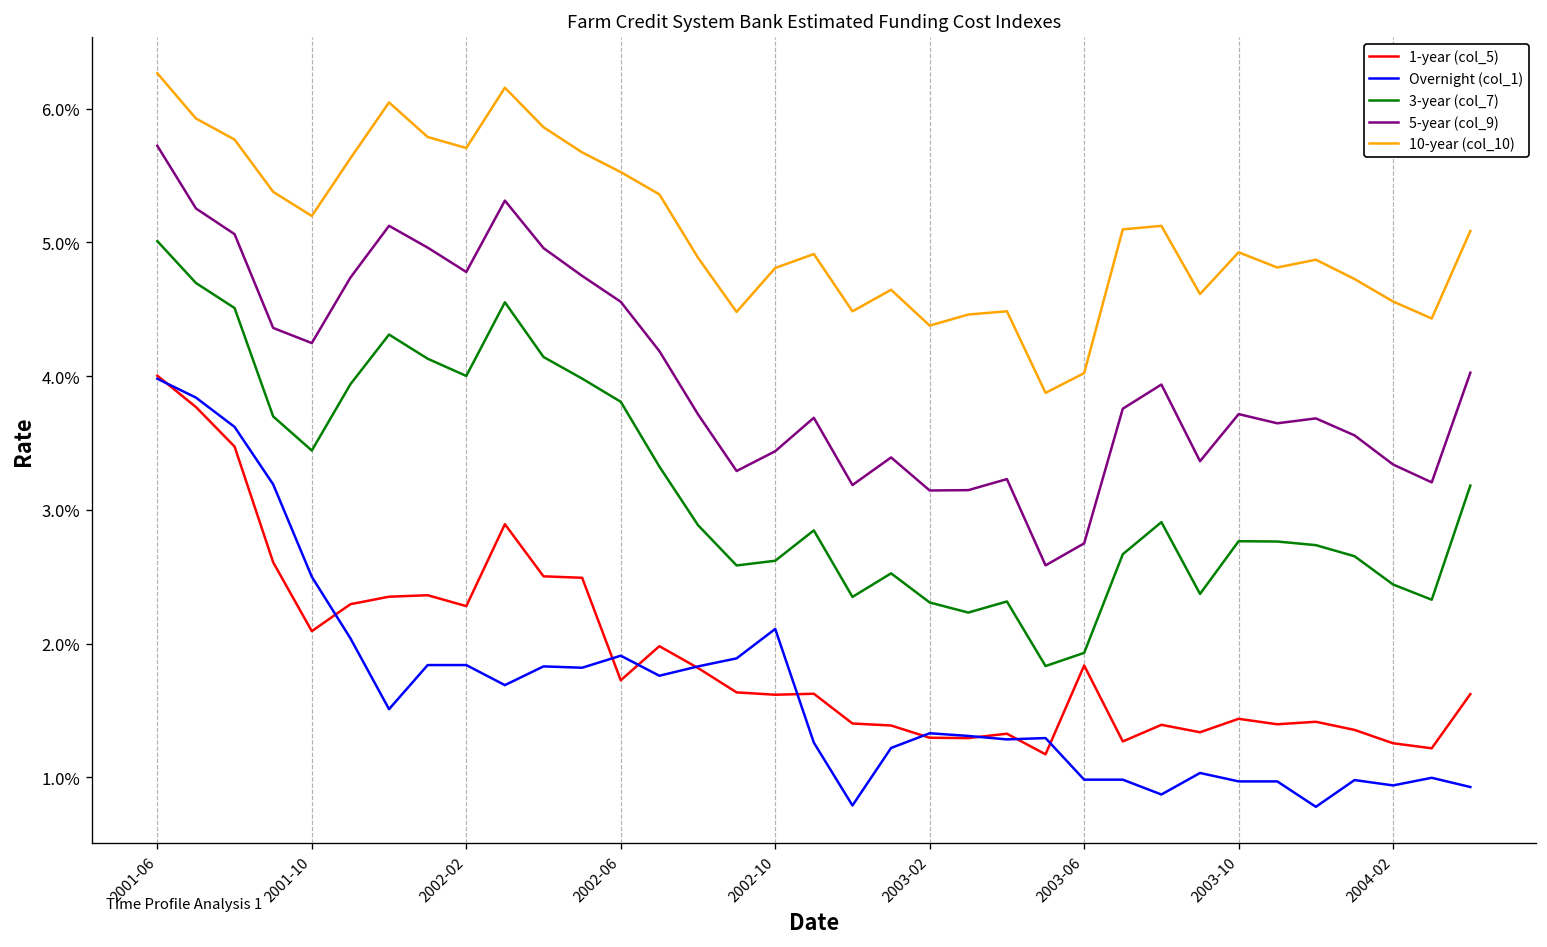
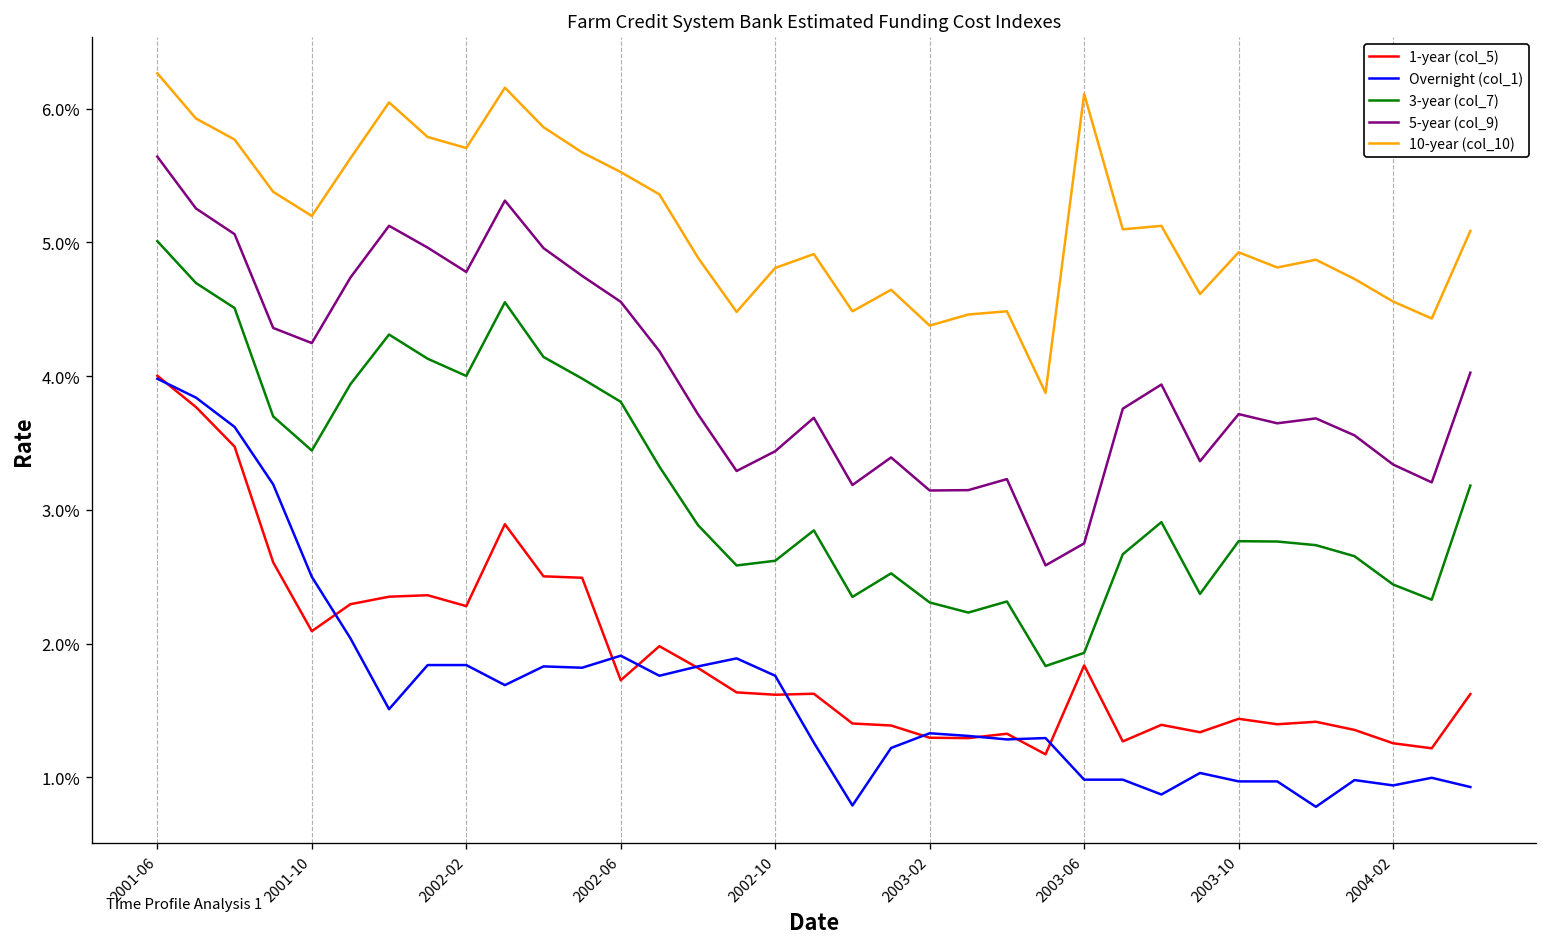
  {
    "1-year (col_5)": {
      "2001-06": "4.00%",
      "2001-10": "2.09%",
      "2002-02": "2.28%",
      "2002-06": "1.73%",
      "2002-10": "1.62%",
      "2003-02": "1.30%",
      "2003-06": "1.84%",
      "2003-10": "1.44%",
      "2004-02": "1.26%"
    },
    "Overnight (col_1)": {
      "2001-06": "3.98%",
      "2001-10": "2.50%",
      "2002-02": "1.84%",
      "2002-06": "1.91%",
-     "2002-10": "2.11%",
+     "2002-10": "1.76%",
      "2003-02": "1.33%",
      "2003-06": "0.98%",
      "2003-10": "0.97%",
      "2004-02": "0.94%"
    },
    "3-year (col_7)": {
      "2001-06": "5.01%",
      "2001-10": "3.44%",
      "2002-02": "4.00%",
      "2002-06": "3.81%",
      "2002-10": "2.62%",
      "2003-02": "2.31%",
      "2003-06": "1.93%",
      "2003-10": "2.77%",
      "2004-02": "2.44%"
    },
    "5-year (col_9)": {
-     "2001-06": "5.72%",
+     "2001-06": "5.64%",
      "2001-10": "4.25%",
      "2002-02": "4.78%",
      "2002-06": "4.56%",
      "2002-10": "3.44%",
      "2003-02": "3.15%",
      "2003-06": "2.75%",
      "2003-10": "3.72%",
      "2004-02": "3.34%"
    },
    "10-year (col_10)": {
      "2001-06": "6.27%",
      "2001-10": "5.20%",
      "2002-02": "5.71%",
      "2002-06": "5.53%",
      "2002-10": "4.81%",
      "2003-02": "4.38%",
-     "2003-06": "4.02%",
+     "2003-06": "6.11%",
      "2003-10": "4.93%",
      "2004-02": "4.56%"
    }
  }
